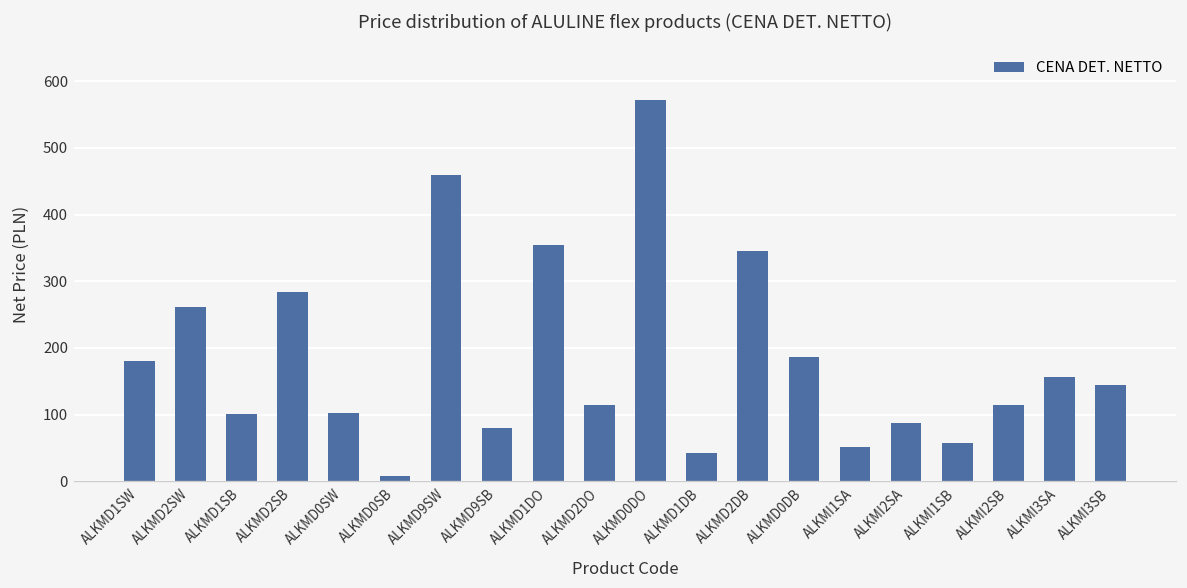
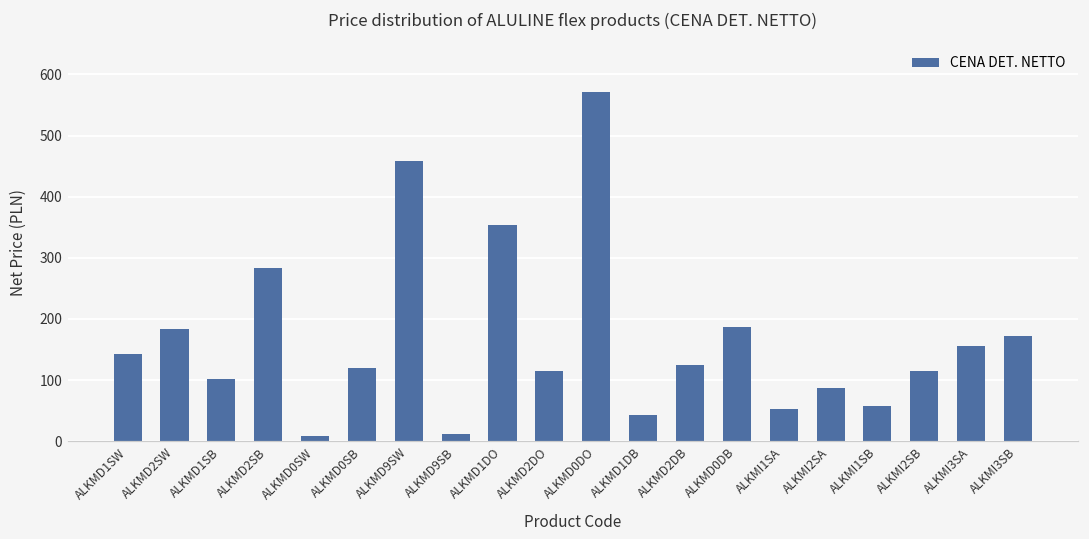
  {
-   "ALKMD1SW": 180,
-   "ALKMD2SW": 260,
+   "ALKMD1SW": 140,
+   "ALKMD2SW": 180,
    "ALKMD1SB": 100,
    "ALKMD2SB": 280,
-   "ALKMD0SW": 100,
-   "ALKMD0SB": 10,
+   "ALKMD0SW": 10,
+   "ALKMD0SB": 120,
    "ALKMD9SW": 460,
-   "ALKMD9SB": 80,
+   "ALKMD9SB": 10,
    "ALKMD1DO": 350,
    "ALKMD2DO": 110,
    "ALKMD0DO": 570,
    "ALKMD1DB": 40,
-   "ALKMD2DB": 350,
+   "ALKMD2DB": 130,
    "ALKMD0DB": 190,
    "ALKMI1SA": 50,
    "ALKMI2SA": 90,
    "ALKMI1SB": 60,
    "ALKMI2SB": 110,
    "ALKMI3SA": 160,
-   "ALKMI3SB": 140
+   "ALKMI3SB": 170
  }
